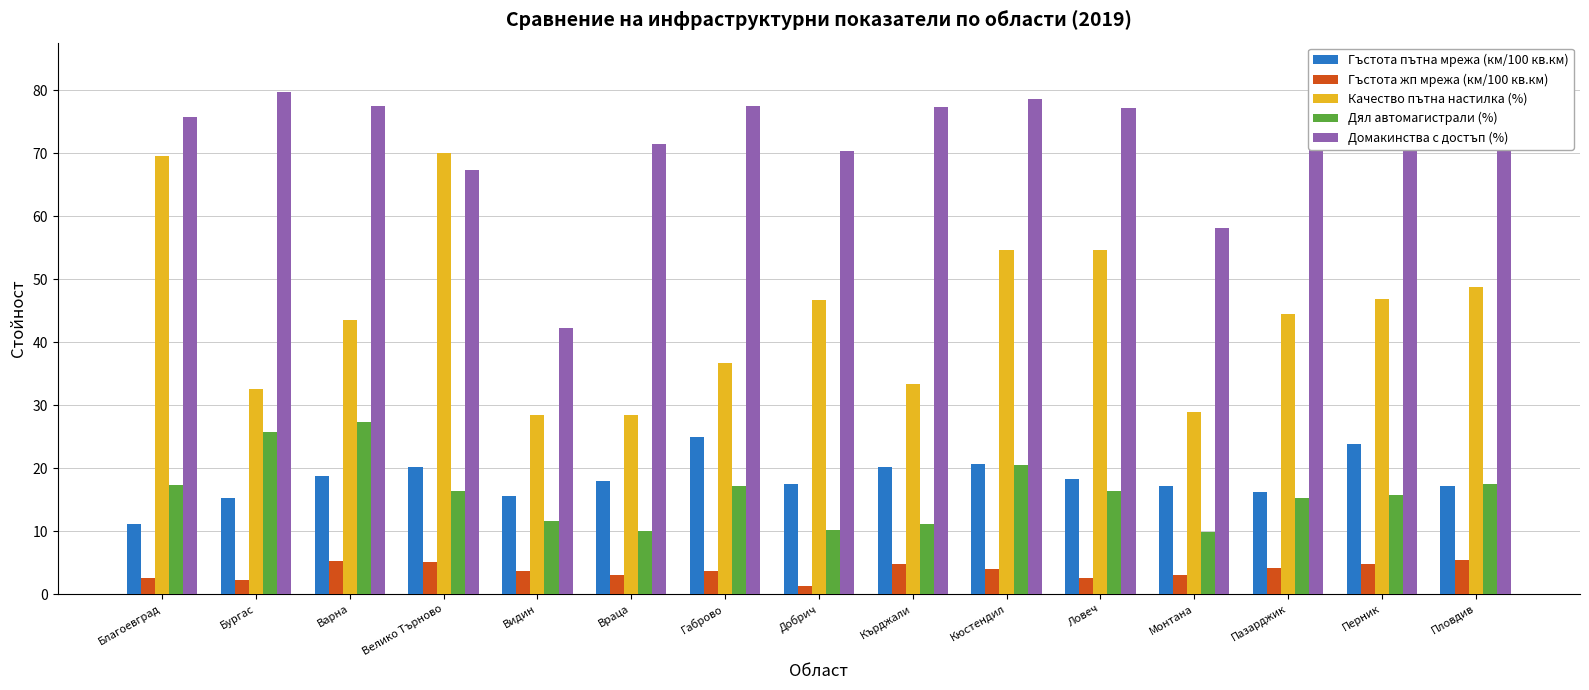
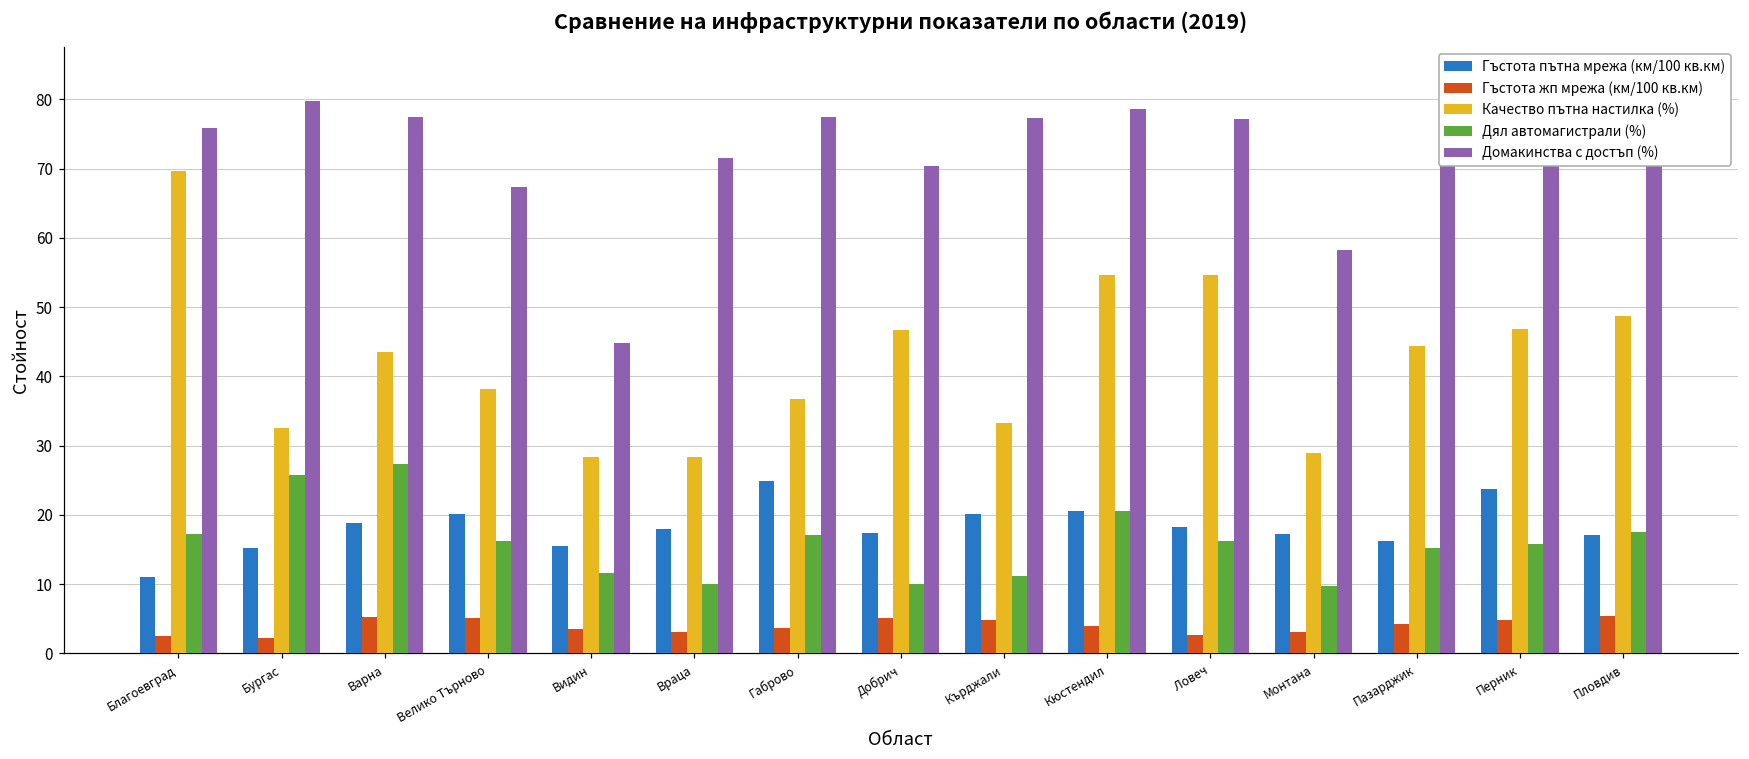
  {
    "Гъстота пътна мрежа (км/100 кв.км)": {
      "Благоевград": 11,
      "Бургас": 15,
      "Варна": 19,
      "Велико Търново": 20,
      "Видин": 16,
      "Враца": 18,
      "Габрово": 25,
      "Добрич": 17,
      "Кърджали": 20,
      "Кюстендил": 21,
      "Ловеч": 18,
      "Монтана": 17,
      "Пазарджик": 16,
      "Перник": 24,
      "Пловдив": 17
    },
    "Гъстота жп мрежа (км/100 кв.км)": {
      "Благоевград": 3,
      "Бургас": 2,
      "Варна": 5,
      "Велико Търново": 5,
      "Видин": 4,
      "Враца": 3,
      "Габрово": 4,
-     "Добрич": 1,
+     "Добрич": 5,
      "Кърджали": 5,
      "Кюстендил": 4,
      "Ловеч": 3,
      "Монтана": 3,
      "Пазарджик": 4,
      "Перник": 5,
      "Пловдив": 5
    },
    "Качество пътна настилка (%)": {
      "Благоевград": 70,
      "Бургас": 33,
      "Варна": 44,
-     "Велико Търново": 70,
+     "Велико Търново": 38,
      "Видин": 28,
      "Враца": 28,
      "Габрово": 37,
      "Добрич": 47,
      "Кърджали": 33,
      "Кюстендил": 55,
      "Ловеч": 55,
      "Монтана": 29,
      "Пазарджик": 44,
      "Перник": 47,
      "Пловдив": 49
    },
    "Дял автомагистрали (%)": {
      "Благоевград": 17,
      "Бургас": 26,
      "Варна": 27,
      "Велико Търново": 16,
      "Видин": 12,
      "Враца": 10,
      "Габрово": 17,
      "Добрич": 10,
      "Кърджали": 11,
      "Кюстендил": 21,
      "Ловеч": 16,
      "Монтана": 10,
      "Пазарджик": 15,
      "Перник": 16,
      "Пловдив": 18
    },
    "Домакинства с достъп (%)": {
      "Благоевград": 76,
      "Бургас": 80,
      "Варна": 78,
      "Велико Търново": 67,
-     "Видин": 42,
+     "Видин": 45,
      "Враца": 72,
      "Габрово": 78,
      "Добрич": 70,
      "Кърджали": 77,
      "Кюстендил": 79,
      "Ловеч": 77,
      "Монтана": 58
    }
  }
